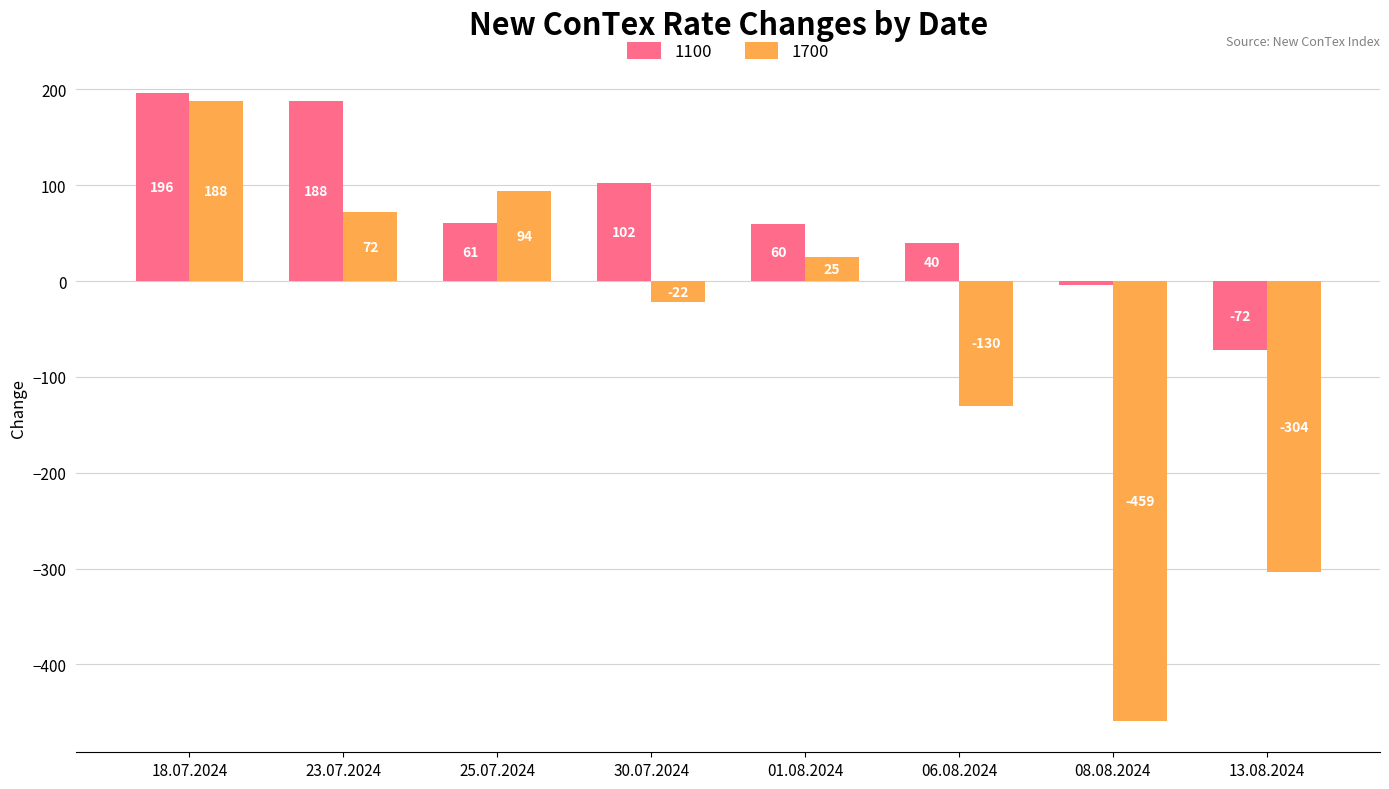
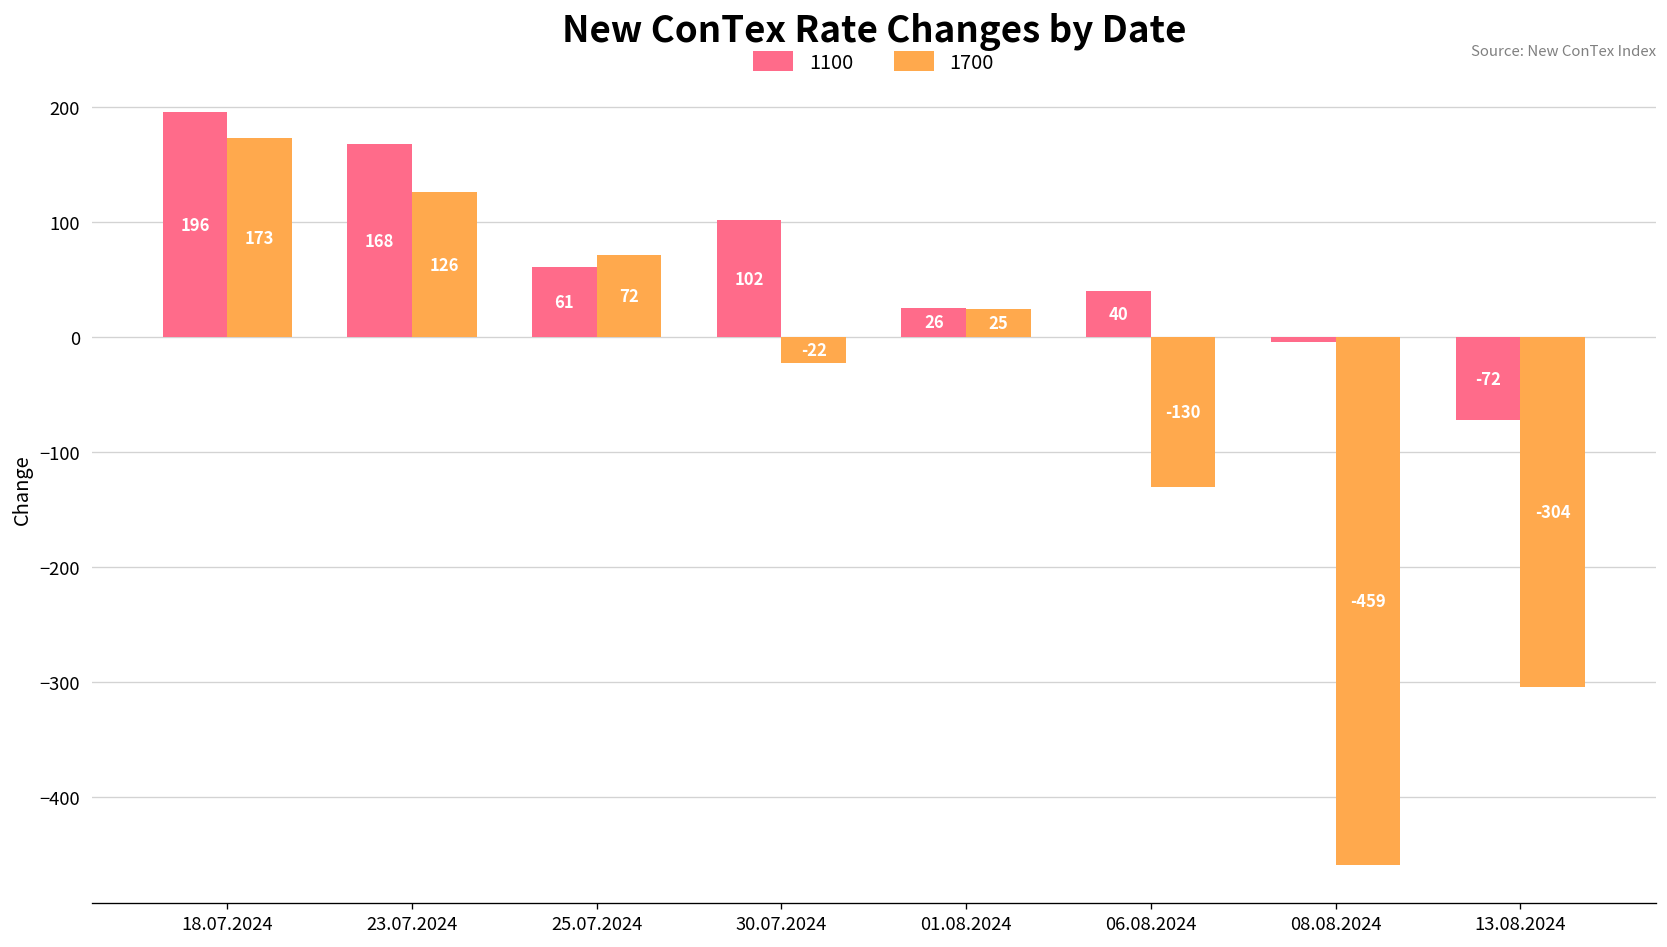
  {
    "1100": {
      "18.07.2024": 196,
-     "23.07.2024": 188,
+     "23.07.2024": 168,
      "25.07.2024": 61,
      "30.07.2024": 102,
-     "01.08.2024": 60,
+     "01.08.2024": 26,
      "06.08.2024": 40,
      "13.08.2024": -72
    },
    "1700": {
-     "18.07.2024": 188,
-     "23.07.2024": 72,
-     "25.07.2024": 94,
+     "18.07.2024": 173,
+     "23.07.2024": 126,
+     "25.07.2024": 72,
      "30.07.2024": -22,
      "01.08.2024": 25,
      "06.08.2024": -130,
      "08.08.2024": -459,
      "13.08.2024": -304
    }
  }
